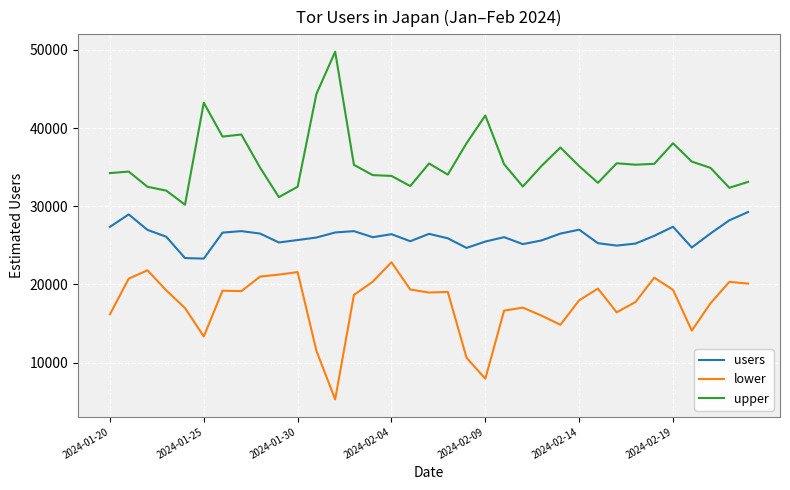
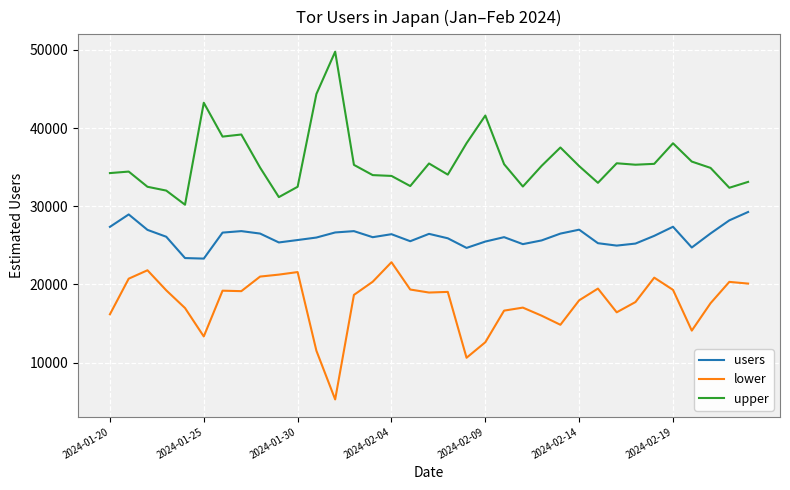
  {
    "users": {
      "2024-01-20": 27000,
      "2024-01-25": 23000,
      "2024-01-30": 26000,
      "2024-02-04": 26000,
      "2024-02-09": 25000,
      "2024-02-14": 27000,
      "2024-02-19": 27000
    },
    "lower": {
      "2024-01-20": 16000,
      "2024-01-25": 13000,
      "2024-01-30": 22000,
      "2024-02-04": 23000,
-     "2024-02-09": 8000,
+     "2024-02-09": 13000,
      "2024-02-14": 18000,
      "2024-02-19": 19000
    },
    "upper": {
      "2024-01-20": 34000,
      "2024-01-25": 43000,
      "2024-01-30": 32000,
      "2024-02-04": 34000,
      "2024-02-09": 42000,
      "2024-02-14": 35000,
      "2024-02-19": 38000
    }
  }
